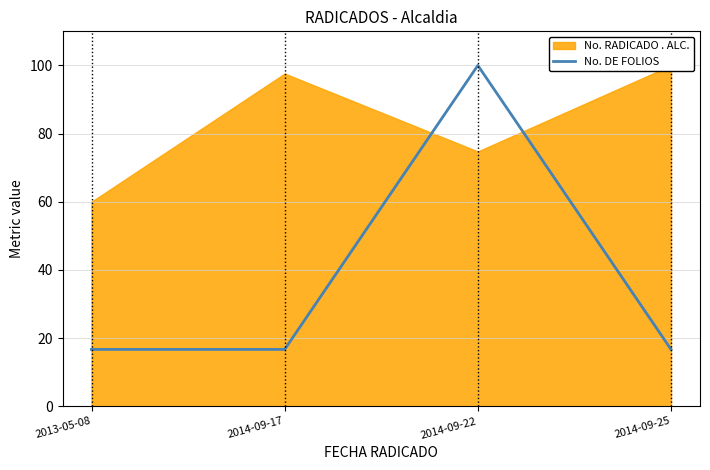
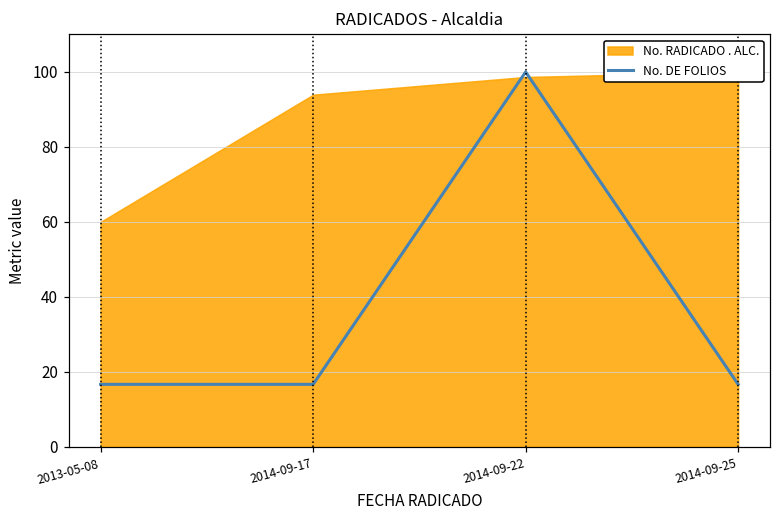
  {
    "No. DE FOLIOS": {
      "2013-05-08": 17,
      "2014-09-17": 17,
      "2014-09-22": 100,
      "2014-09-25": 17
    },
    "No. RADICADO . ALC.": {
      "2013-05-08": 60,
-     "2014-09-17": 98,
-     "2014-09-22": 75
+     "2014-09-17": 94,
+     "2014-09-22": 99
    }
  }
